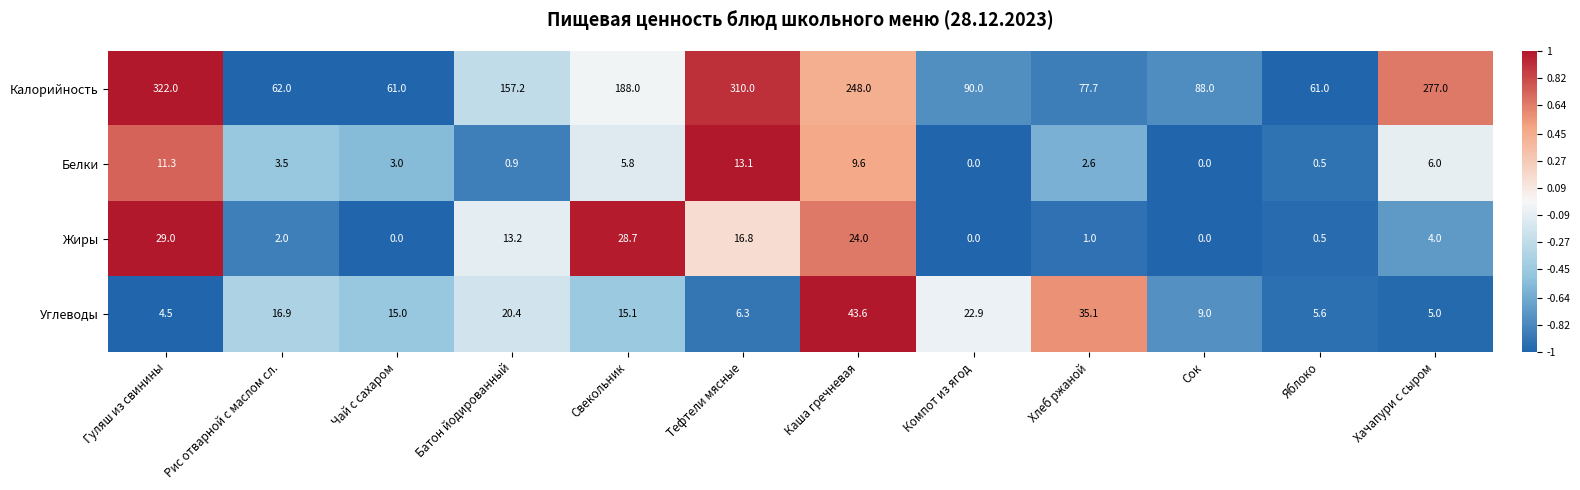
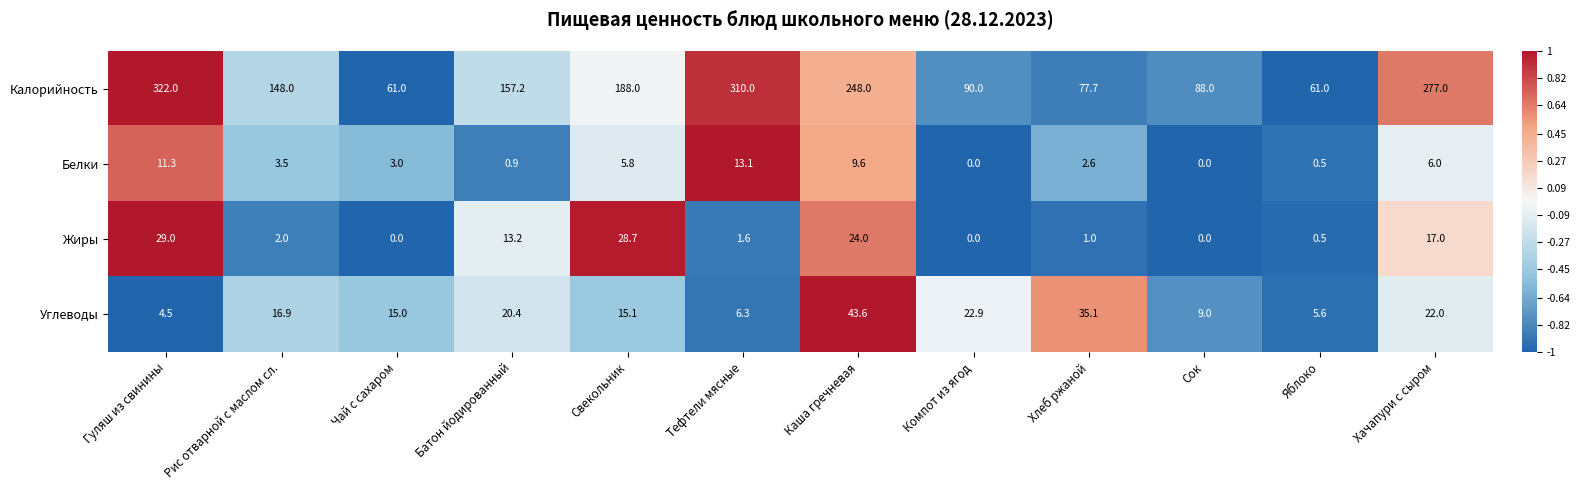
  {
    "Калорийность": {
      "Гуляш из свинины": 322.0,
-     "Рис отварной с маслом сл.": 62.0,
+     "Рис отварной с маслом сл.": 148.0,
      "Чай с сахаром": 61.0,
      "Батон йодированный": 157.2,
      "Свекольник": 188.0,
      "Тефтели мясные": 310.0,
      "Каша гречневая": 248.0,
      "Компот из ягод": 90.0,
      "Хлеб ржаной": 77.7,
      "Сок": 88.0,
      "Яблоко": 61.0,
      "Хачапури с сыром": 277.0
    },
    "Белки": {
      "Гуляш из свинины": 11.3,
      "Рис отварной с маслом сл.": 3.5,
      "Чай с сахаром": 3.0,
      "Батон йодированный": 0.9,
      "Свекольник": 5.8,
      "Тефтели мясные": 13.1,
      "Каша гречневая": 9.6,
      "Компот из ягод": 0.0,
      "Хлеб ржаной": 2.6,
      "Сок": 0.0,
      "Яблоко": 0.5,
      "Хачапури с сыром": 6.0
    },
    "Жиры": {
      "Гуляш из свинины": 29.0,
      "Рис отварной с маслом сл.": 2.0,
      "Чай с сахаром": 0.0,
      "Батон йодированный": 13.2,
      "Свекольник": 28.7,
-     "Тефтели мясные": 16.8,
+     "Тефтели мясные": 1.6,
      "Каша гречневая": 24.0,
      "Компот из ягод": 0.0,
      "Хлеб ржаной": 1.0,
      "Сок": 0.0,
      "Яблоко": 0.5,
-     "Хачапури с сыром": 4.0
+     "Хачапури с сыром": 17.0
    },
    "Углеводы": {
      "Гуляш из свинины": 4.5,
      "Рис отварной с маслом сл.": 16.9,
      "Чай с сахаром": 15.0,
      "Батон йодированный": 20.4,
      "Свекольник": 15.1,
      "Тефтели мясные": 6.3,
      "Каша гречневая": 43.6,
      "Компот из ягод": 22.9,
      "Хлеб ржаной": 35.1,
      "Сок": 9.0,
      "Яблоко": 5.6,
-     "Хачапури с сыром": 5.0
+     "Хачапури с сыром": 22.0
    }
  }
